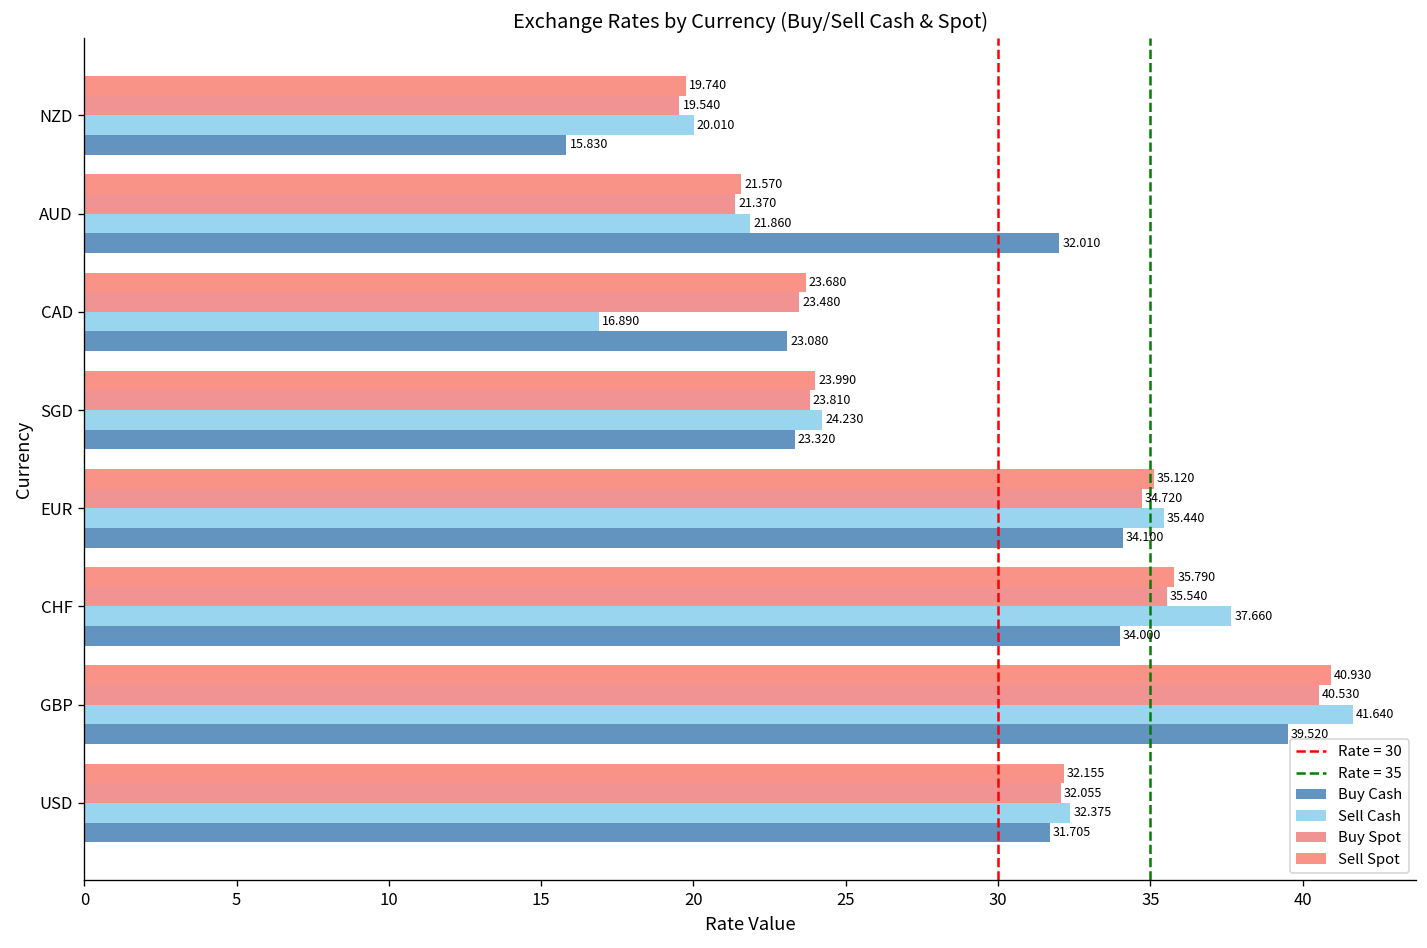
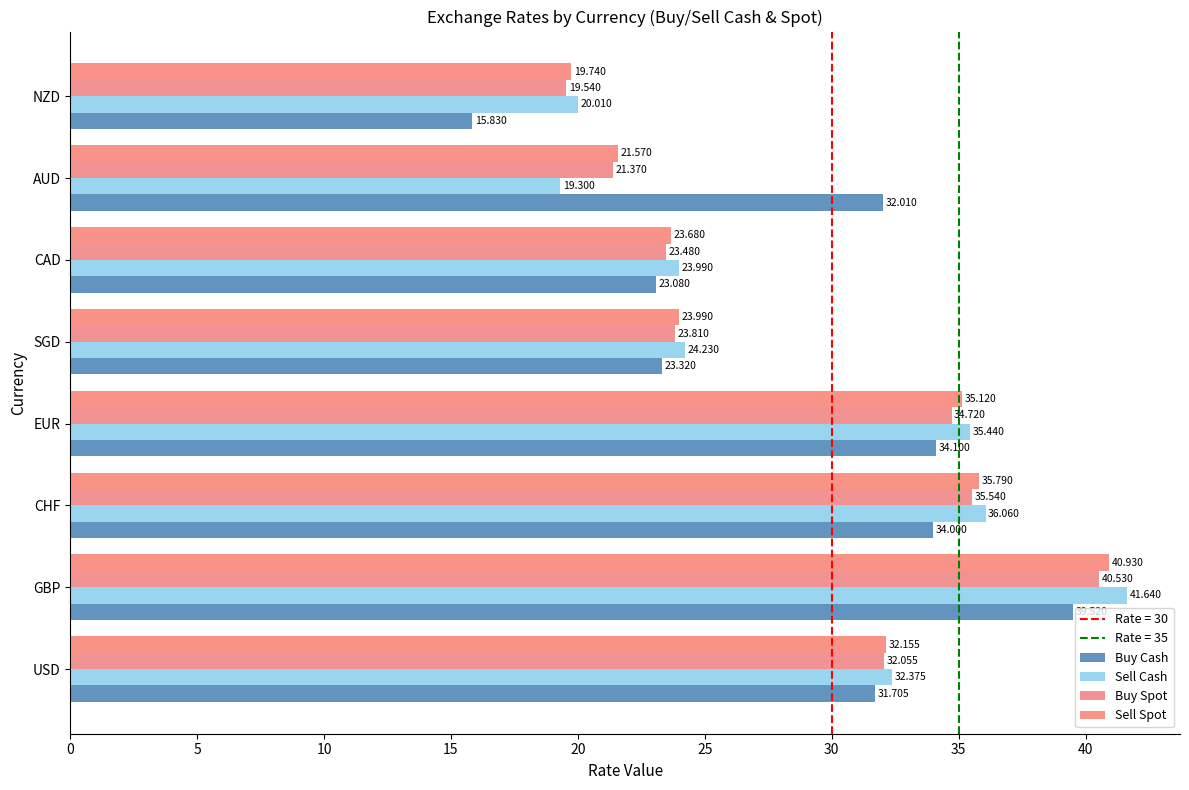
  {
    "Buy Cash": {
      "NZD": 15.830,
      "AUD": 32.010,
      "CAD": 23.080,
      "SGD": 23.320,
      "EUR": 34.100,
      "CHF": 34.000,
      "USD": 31.705
    },
    "Sell Cash": {
      "NZD": 20.010,
-     "AUD": 21.860,
-     "CAD": 16.890,
+     "AUD": 19.300,
+     "CAD": 23.990,
      "SGD": 24.230,
      "EUR": 35.440,
-     "CHF": 37.660,
+     "CHF": 36.060,
      "GBP": 41.640,
      "USD": 32.375
    }
  }
